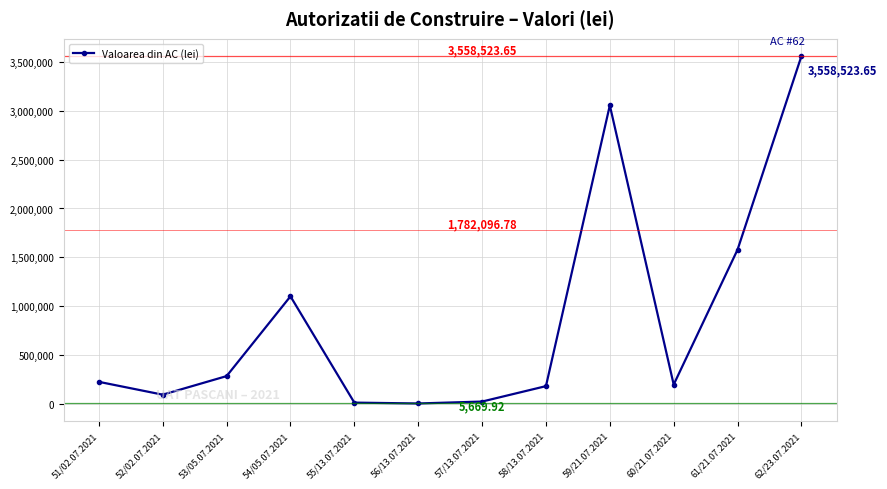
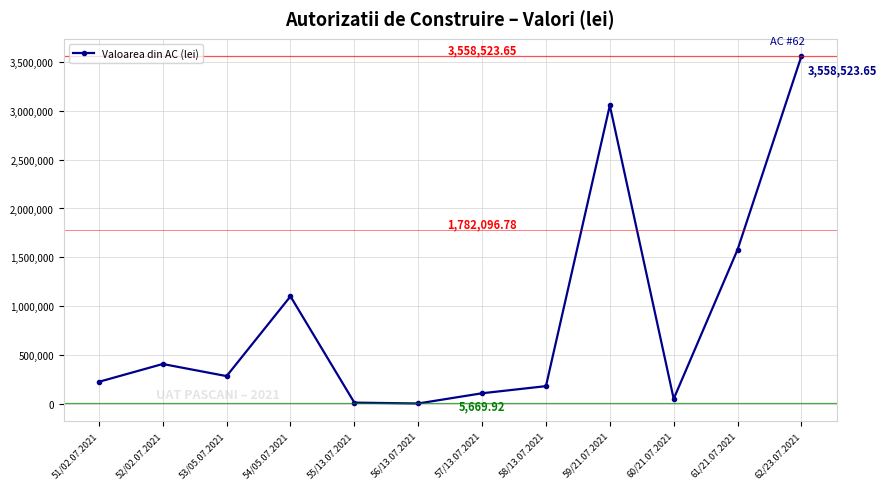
  {
    "51/02.07.2021": "200,000",
-   "52/02.07.2021": "100,000",
+   "52/02.07.2021": "400,000",
    "53/05.07.2021": "300,000",
    "54/05.07.2021": "1,100,000",
    "55/13.07.2021": "0",
    "56/13.07.2021": "0",
-   "57/13.07.2021": "0",
+   "57/13.07.2021": "100,000",
    "58/13.07.2021": "200,000",
    "59/21.07.2021": "3,100,000",
-   "60/21.07.2021": "200,000",
+   "60/21.07.2021": "100,000",
    "61/21.07.2021": "1,600,000"
  }
